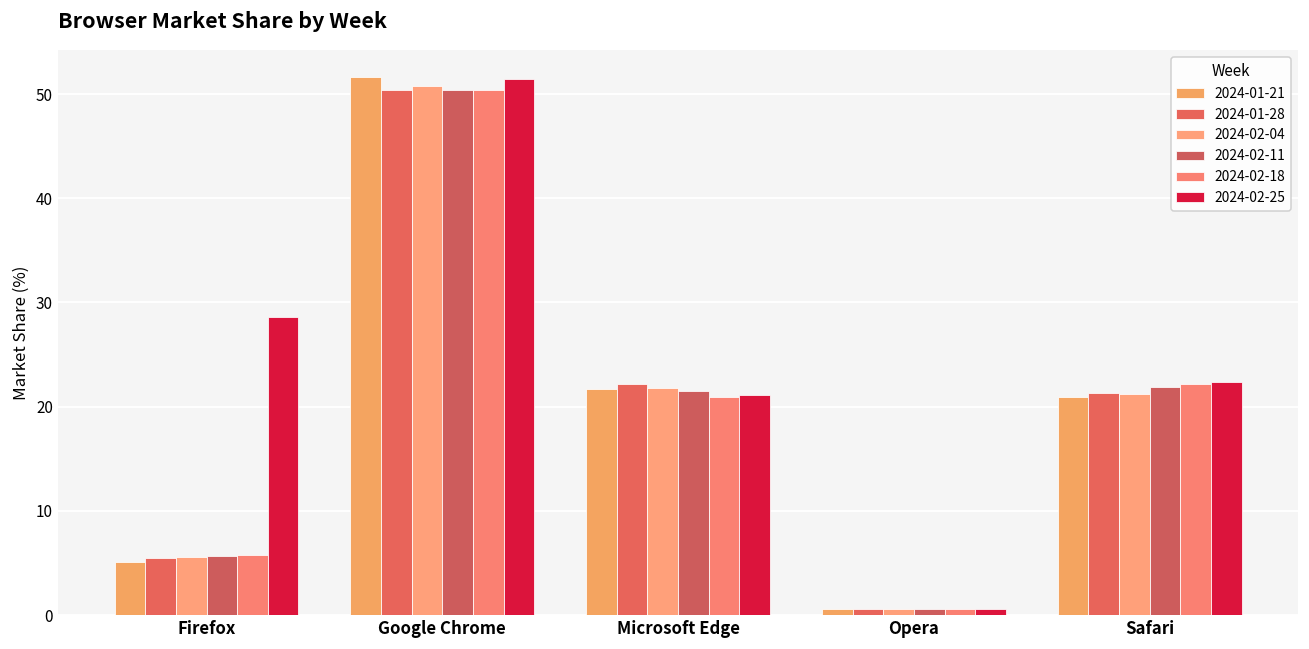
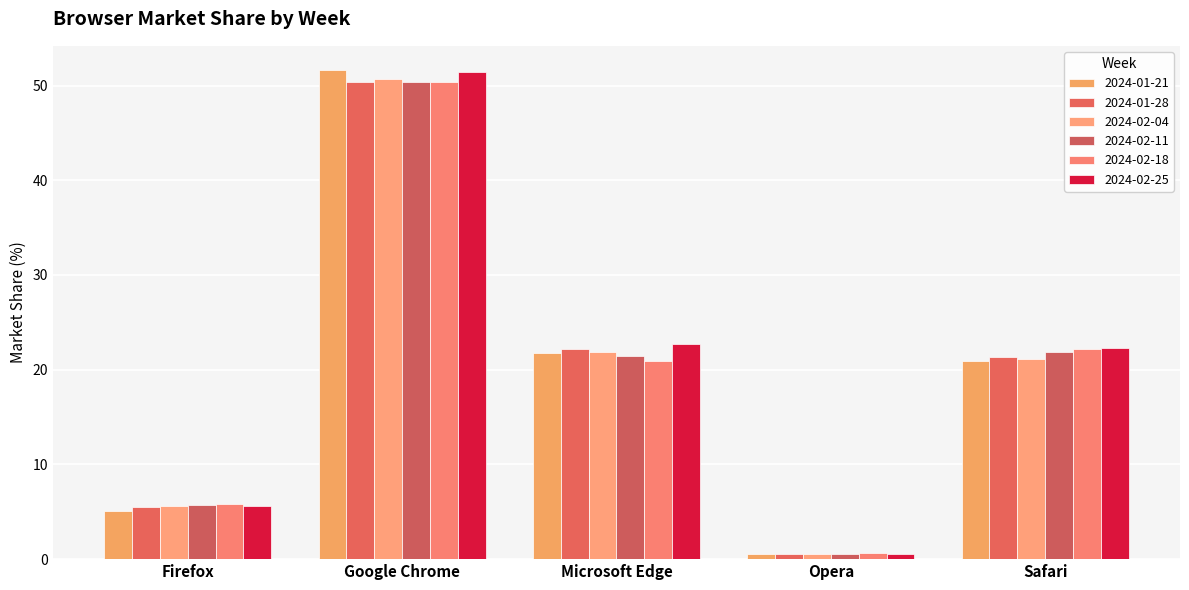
  {
    "2024-02-25": {
-     "Firefox": 29,
+     "Firefox": 6,
      "Google Chrome": 51,
-     "Microsoft Edge": 21,
+     "Microsoft Edge": 23,
      "Opera": 1,
      "Safari": 22
    }
  }
